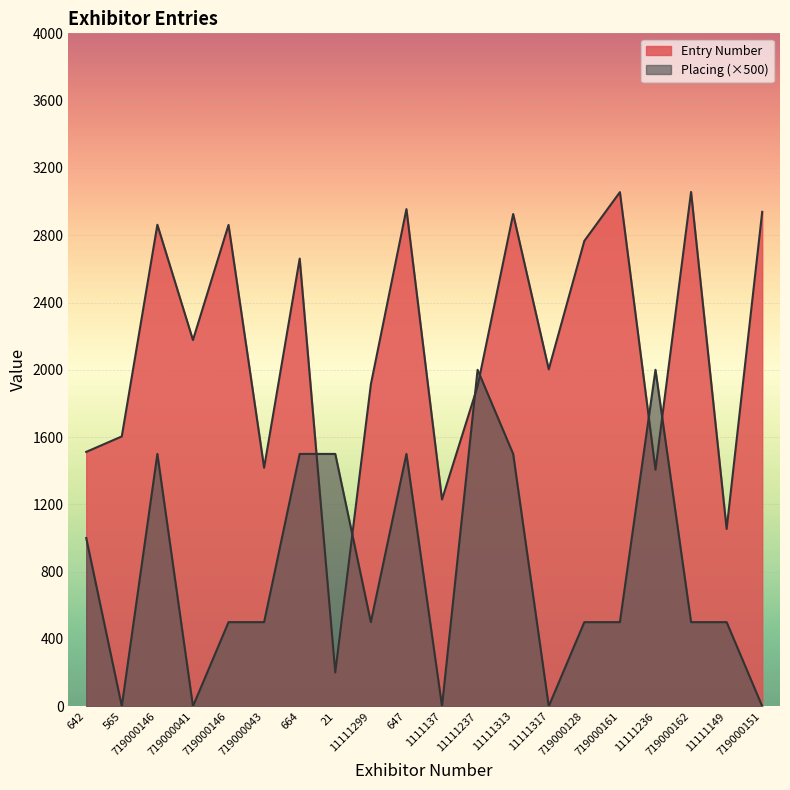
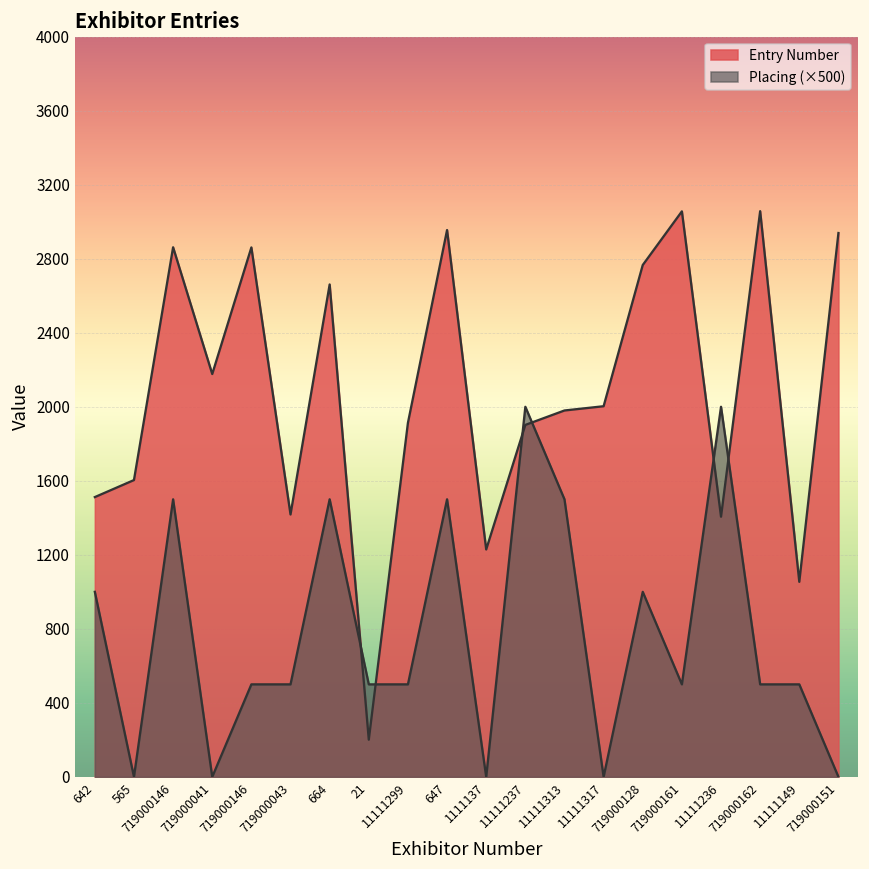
  {
    "Entry Number": {
      "642": 1510,
      "565": 1600,
      "719000041": 2180,
      "719000043": 1420,
      "664": 2660,
      "21": 200,
      "11111299": 1910,
      "647": 2960,
      "1111137": 1230,
      "11111237": 1900,
-     "11111313": 2930,
+     "11111313": 1980,
      "11111317": 2000,
      "719000128": 2770,
      "719000161": 3060,
      "11111236": 1410,
      "719000162": 3060,
      "11111149": 1050,
      "719000151": 2940
    },
    "Placing (×500)": {
      "642": 1000,
      "565": 0,
      "719000041": 0,
      "719000043": 500,
      "664": 1500,
-     "21": 1500,
+     "21": 500,
      "11111299": 500,
      "647": 1500,
      "1111137": 0,
      "11111237": 2000,
      "11111313": 1500,
      "11111317": 0,
-     "719000128": 500,
+     "719000128": 1000,
      "719000161": 500,
      "11111236": 2000,
      "719000162": 500,
      "11111149": 500,
      "719000151": 0
    }
  }
